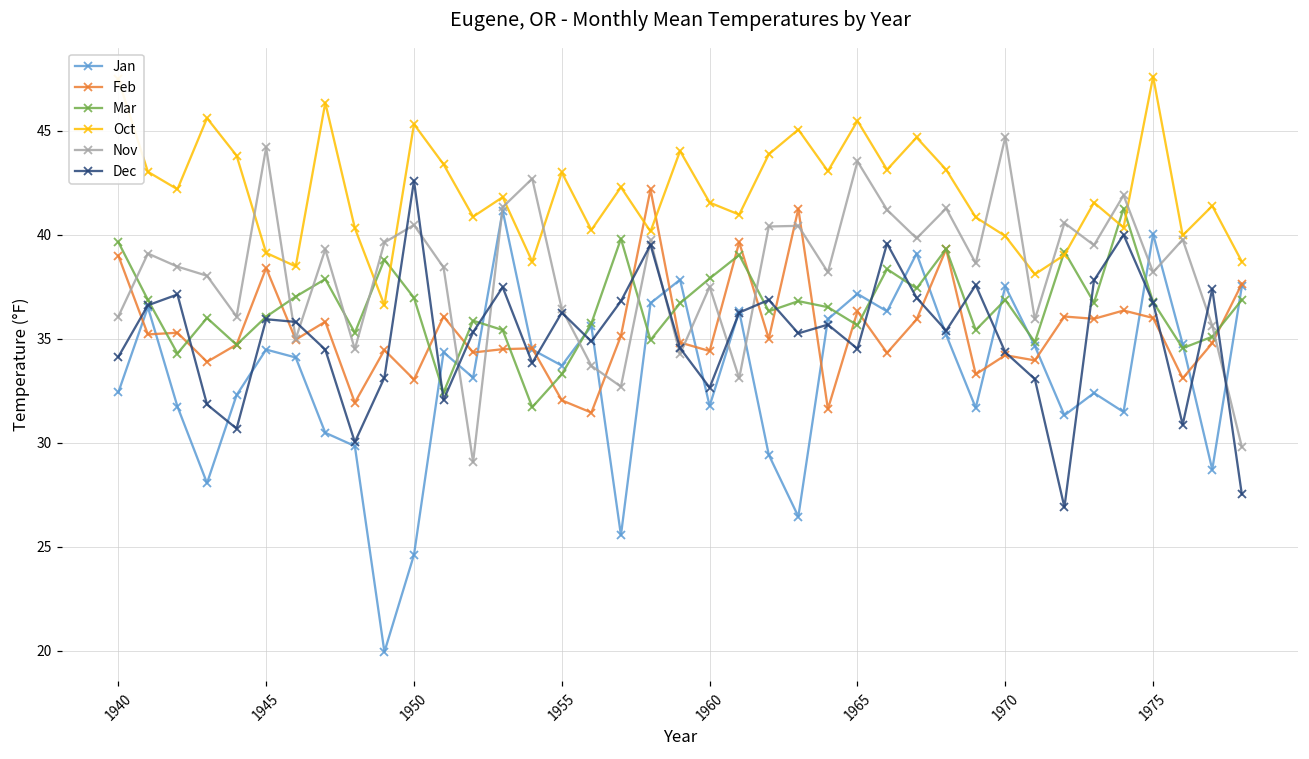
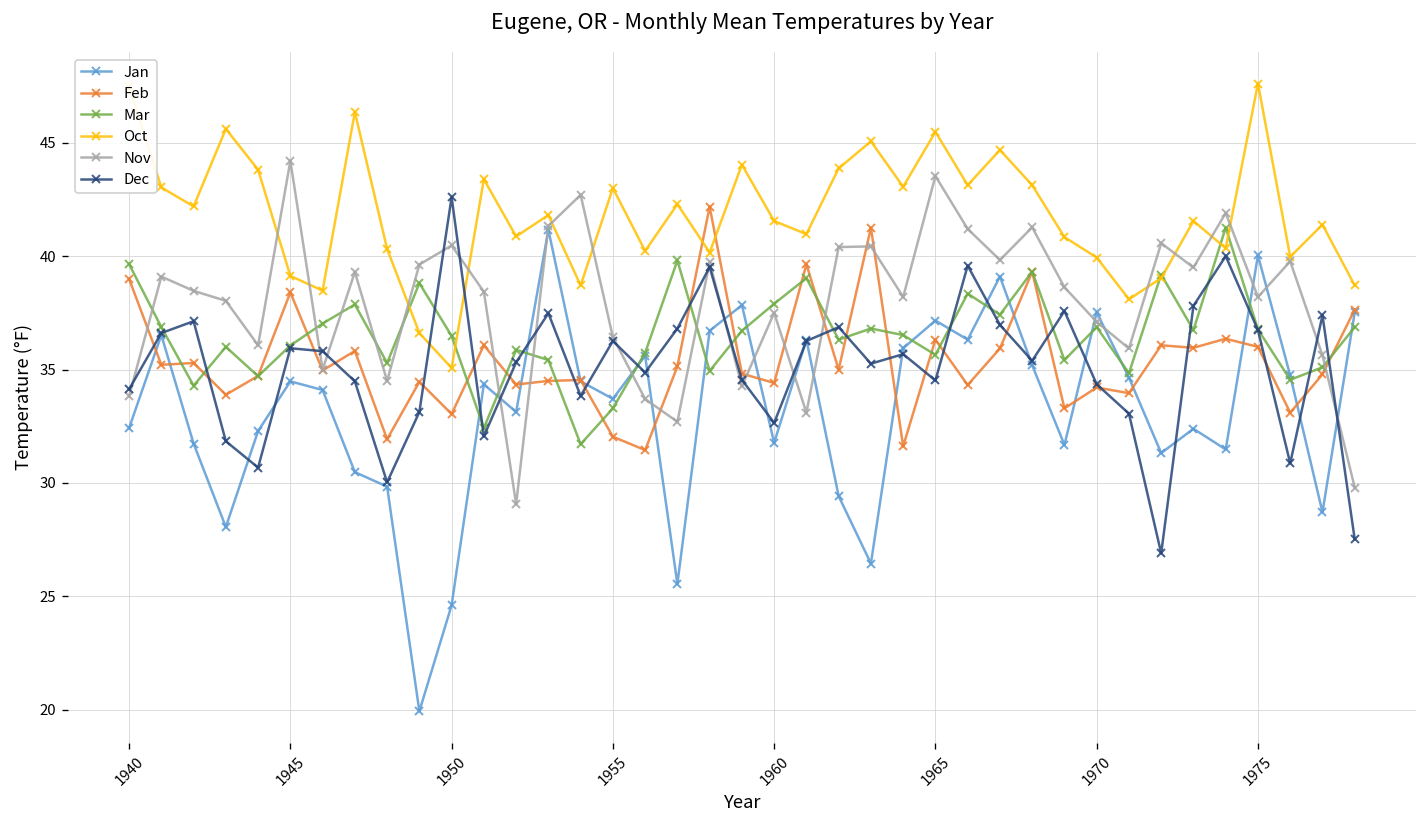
  {
    "Jan": {
      "1940": 32.4,
      "1945": 34.5,
      "1950": 24.6,
      "1955": 33.7,
      "1960": 31.8,
      "1965": 37.2,
      "1970": 37.5,
      "1975": 40.0
    },
    "Feb": {
      "1940": 39.0,
      "1945": 38.4,
      "1950": 33.0,
      "1955": 32.0,
      "1960": 34.4,
      "1965": 36.3,
      "1970": 34.2,
      "1975": 36.0
    },
    "Mar": {
      "1940": 39.7,
-     "1950": 37.0,
+     "1950": 36.5,
      "1955": 33.3,
      "1960": 37.9,
      "1965": 35.7,
      "1970": 36.9
    },
    "Oct": {
      "1945": 39.1,
-     "1950": 45.3,
+     "1950": 35.1,
      "1955": 43.0,
      "1960": 41.6,
      "1965": 45.5,
      "1970": 39.9,
      "1975": 47.6
    },
    "Nov": {
-     "1940": 36.1,
+     "1940": 33.8,
      "1945": 44.2,
      "1950": 40.5,
      "1955": 36.4,
      "1960": 37.5,
      "1965": 43.5,
-     "1970": 44.7,
+     "1970": 37.1,
      "1975": 38.2
    },
    "Dec": {
      "1940": 34.1,
      "1950": 42.6,
      "1955": 36.3,
      "1960": 32.7,
      "1965": 34.5,
      "1970": 34.4
    }
  }
